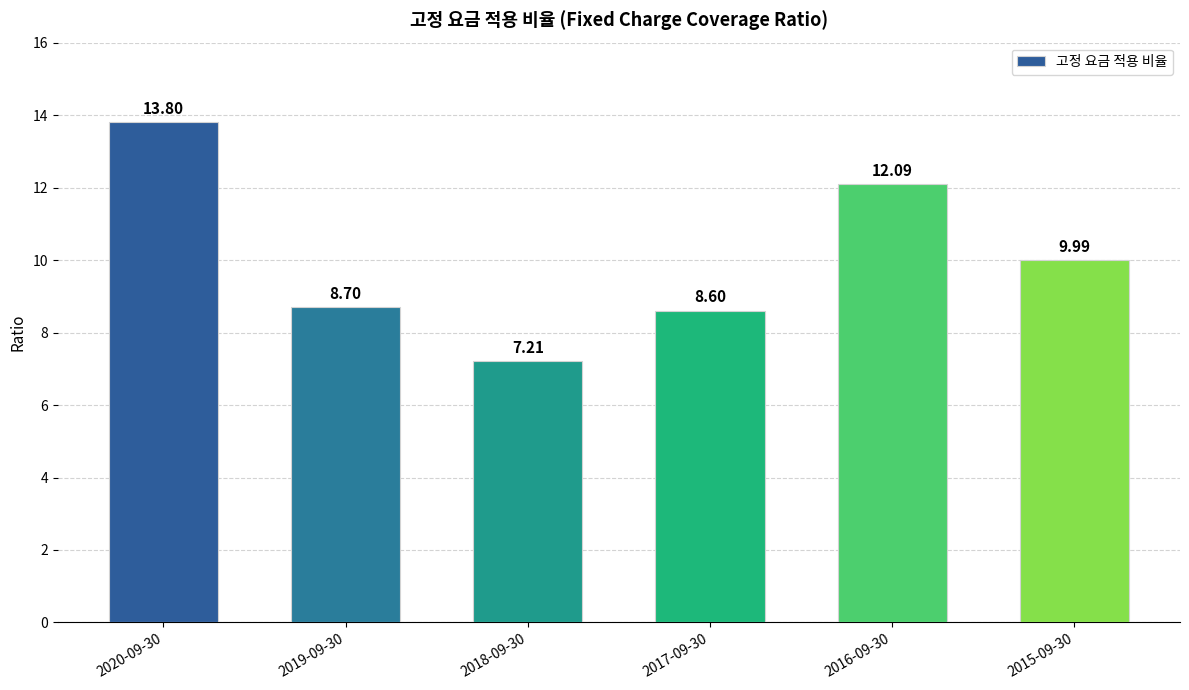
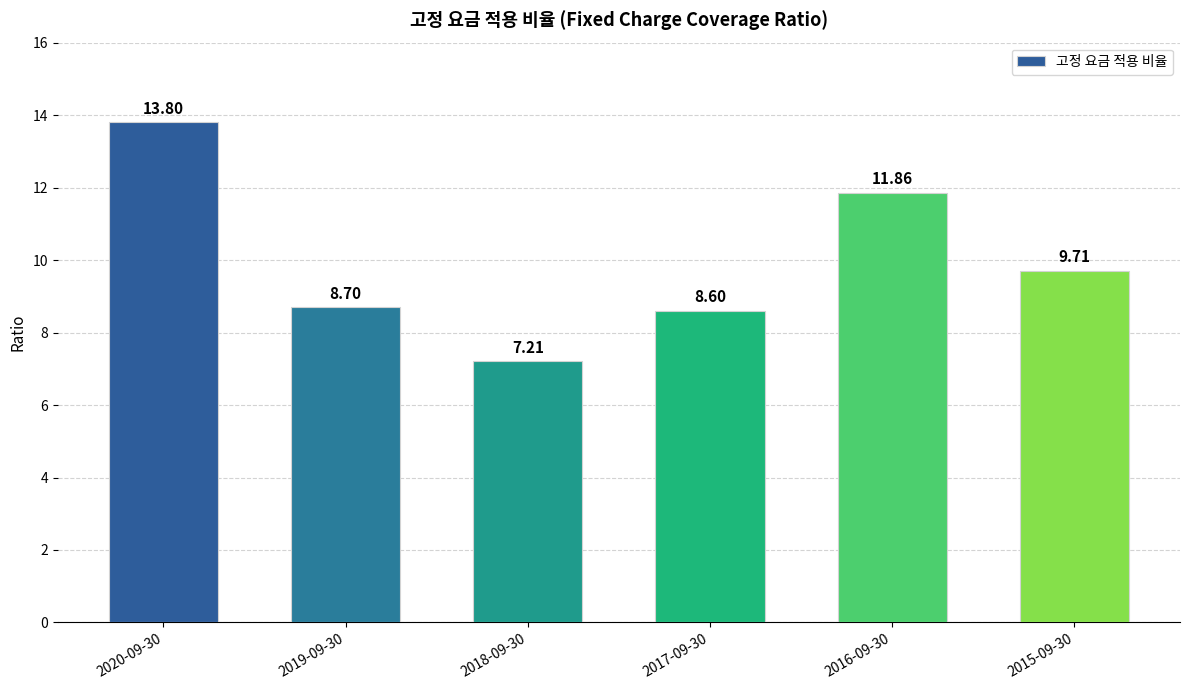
  {
    "2020-09-30": 13.80,
    "2019-09-30": 8.70,
    "2018-09-30": 7.21,
    "2017-09-30": 8.60,
-   "2016-09-30": 12.09,
-   "2015-09-30": 9.99
+   "2016-09-30": 11.86,
+   "2015-09-30": 9.71
  }
